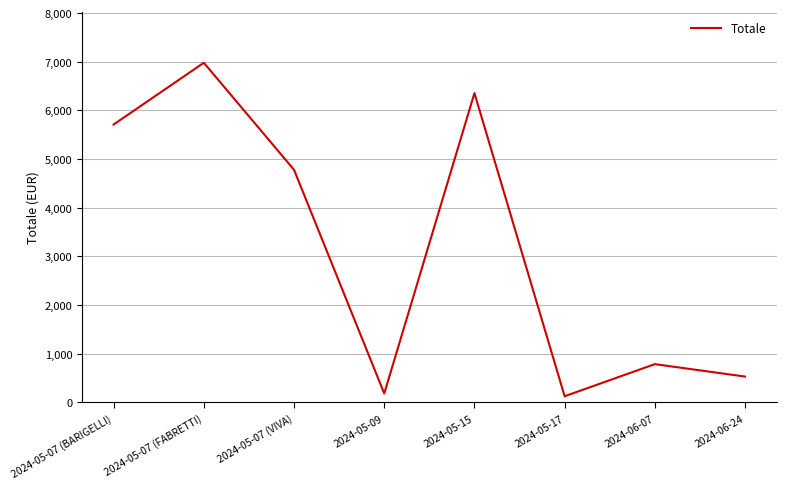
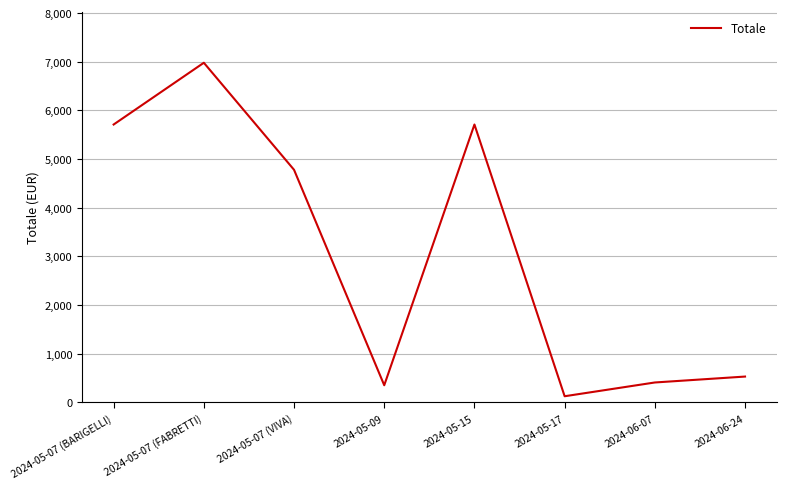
  {
    "2024-05-07 (BARIGELLI)": "5,700",
    "2024-05-07 (FABRETTI)": "7,000",
    "2024-05-07 (VIVA)": "4,800",
-   "2024-05-09": "200",
-   "2024-05-15": "6,400",
+   "2024-05-09": "400",
+   "2024-05-15": "5,700",
    "2024-05-17": "100",
-   "2024-06-07": "800",
+   "2024-06-07": "400",
    "2024-06-24": "500"
  }
